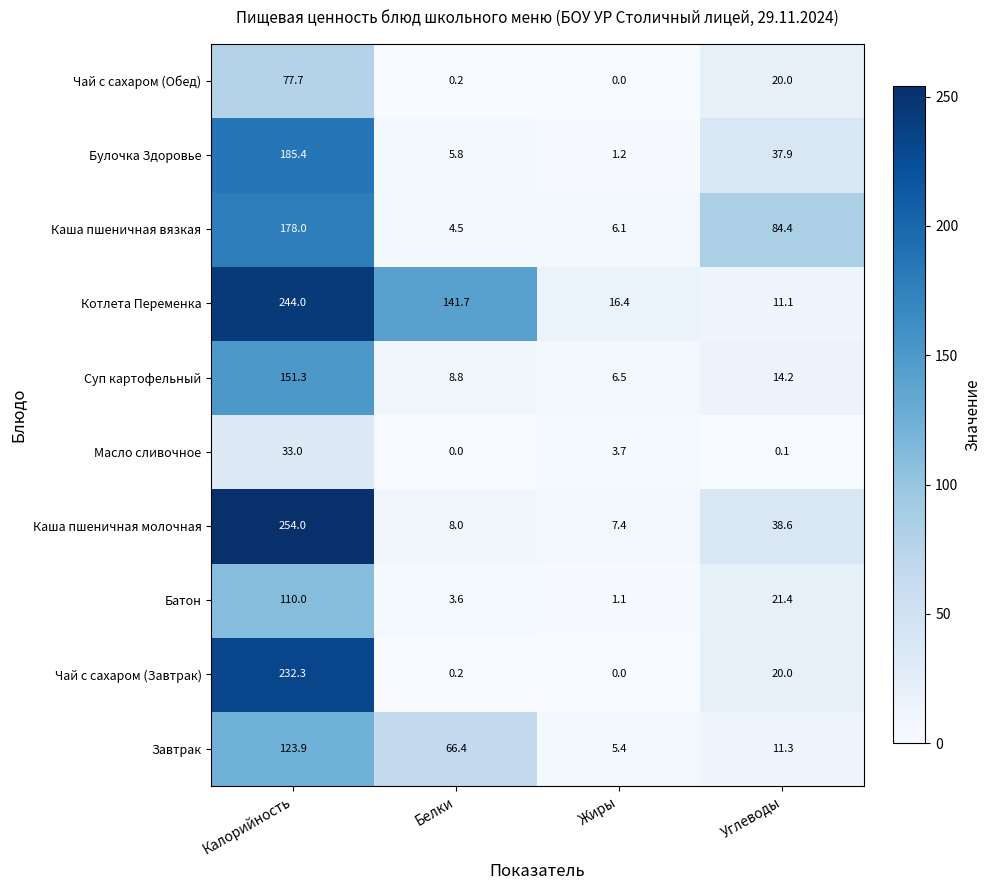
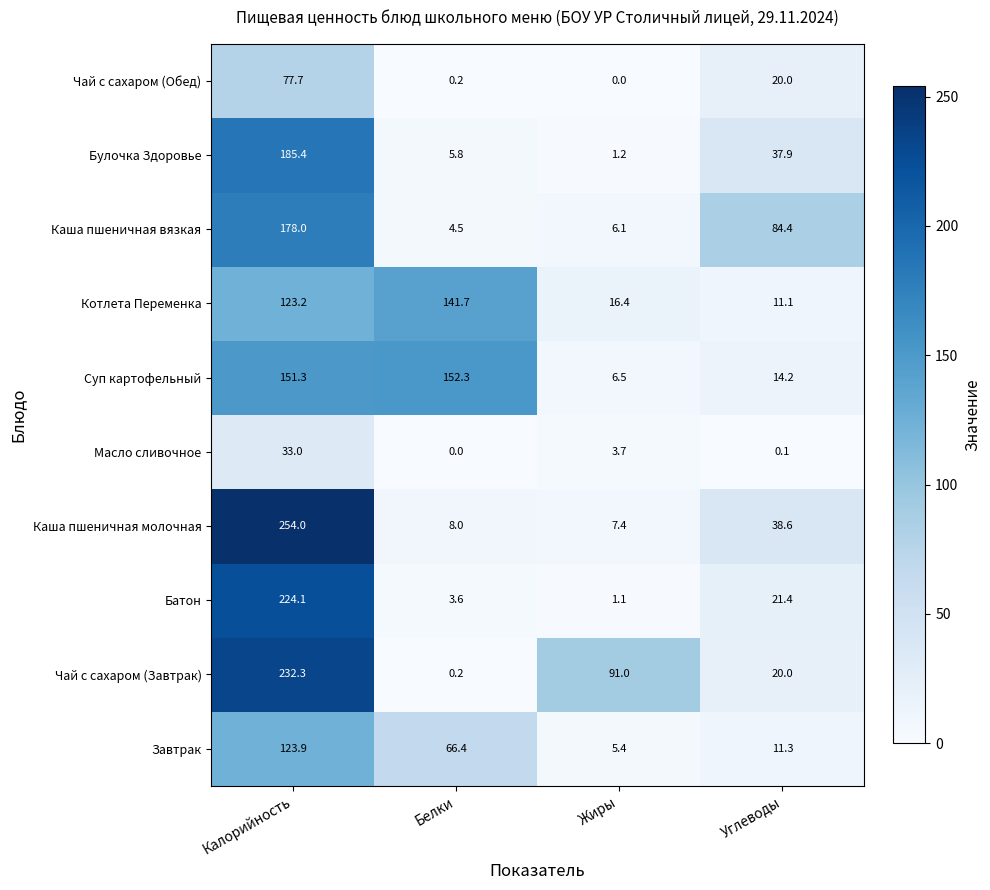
  {
    "Чай с сахаром (Обед)": {
      "Калорийность": 77.7,
      "Белки": 0.2,
      "Жиры": 0.0,
      "Углеводы": 20.0
    },
    "Булочка Здоровье": {
      "Калорийность": 185.4,
      "Белки": 5.8,
      "Жиры": 1.2,
      "Углеводы": 37.9
    },
    "Каша пшеничная вязкая": {
      "Калорийность": 178.0,
      "Белки": 4.5,
      "Жиры": 6.1,
      "Углеводы": 84.4
    },
    "Котлета Переменка": {
-     "Калорийность": 244.0,
+     "Калорийность": 123.2,
      "Белки": 141.7,
      "Жиры": 16.4,
      "Углеводы": 11.1
    },
    "Суп картофельный": {
      "Калорийность": 151.3,
-     "Белки": 8.8,
+     "Белки": 152.3,
      "Жиры": 6.5,
      "Углеводы": 14.2
    },
    "Масло сливочное": {
      "Калорийность": 33.0,
      "Белки": 0.0,
      "Жиры": 3.7,
      "Углеводы": 0.1
    },
    "Каша пшеничная молочная": {
      "Калорийность": 254.0,
      "Белки": 8.0,
      "Жиры": 7.4,
      "Углеводы": 38.6
    },
    "Батон": {
-     "Калорийность": 110.0,
+     "Калорийность": 224.1,
      "Белки": 3.6,
      "Жиры": 1.1,
      "Углеводы": 21.4
    },
    "Чай с сахаром (Завтрак)": {
      "Калорийность": 232.3,
      "Белки": 0.2,
-     "Жиры": 0.0,
+     "Жиры": 91.0,
      "Углеводы": 20.0
    },
    "Завтрак": {
      "Калорийность": 123.9,
      "Белки": 66.4,
      "Жиры": 5.4,
      "Углеводы": 11.3
    }
  }
